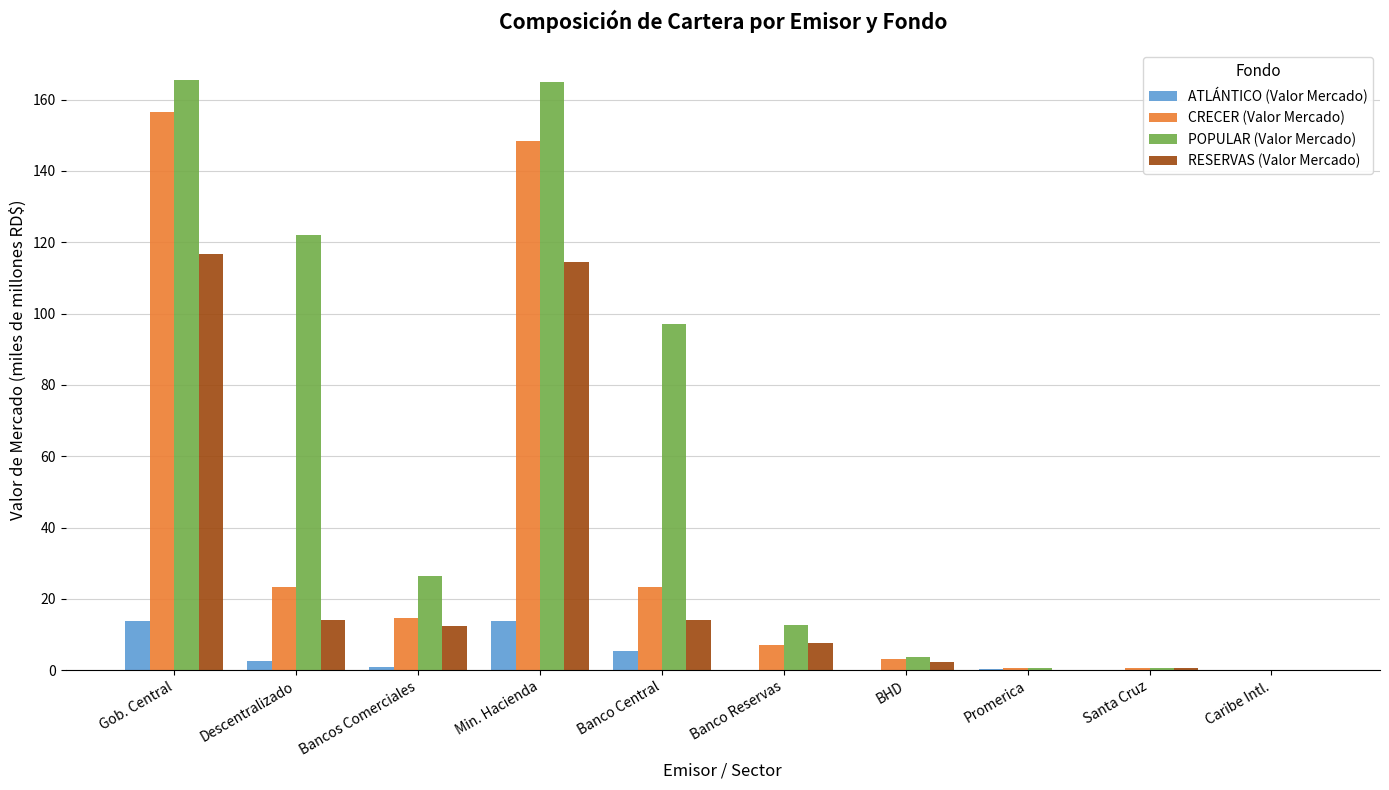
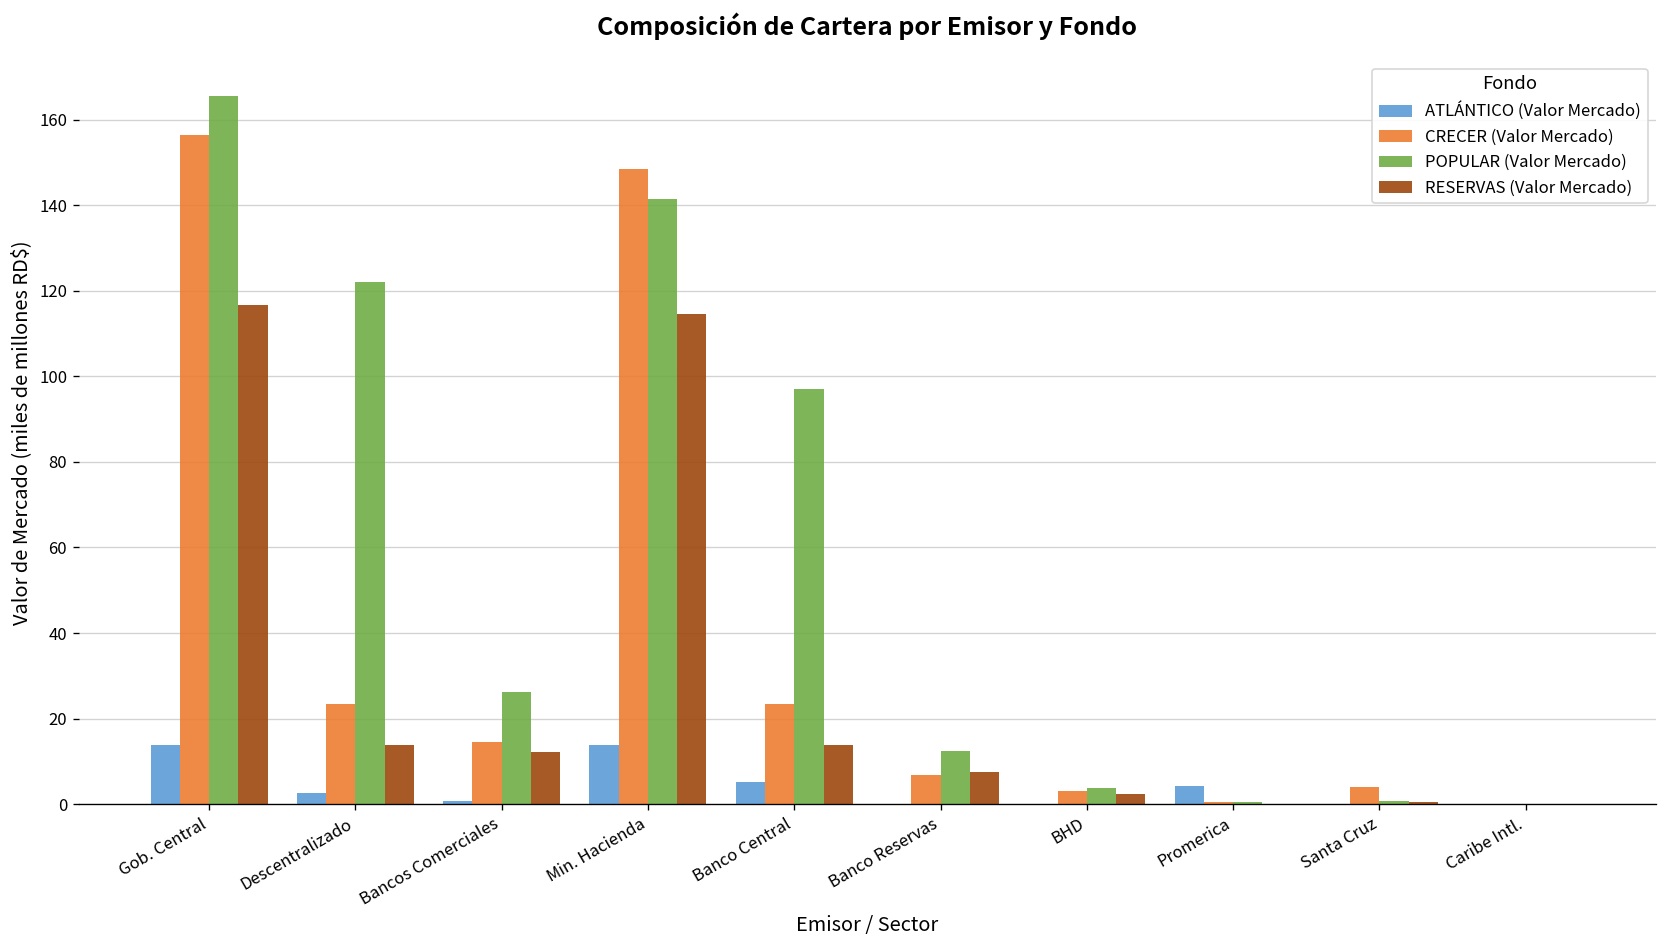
  {
    "ATLÁNTICO (Valor Mercado)": {
      "Gob. Central": 14,
      "Descentralizado": 3,
      "Bancos Comerciales": 1,
      "Min. Hacienda": 14,
      "Banco Central": 5,
      "Banco Reservas": 0,
-     "Promerica": 0,
+     "Promerica": 4,
      "Santa Cruz": 0
    },
    "CRECER (Valor Mercado)": {
      "Gob. Central": 156,
      "Descentralizado": 23,
      "Bancos Comerciales": 14,
      "Min. Hacienda": 148,
      "Banco Central": 23,
      "Banco Reservas": 7,
      "BHD": 3,
-     "Santa Cruz": 1,
+     "Santa Cruz": 4,
      "Caribe Intl.": 0
    },
    "POPULAR (Valor Mercado)": {
      "Gob. Central": 166,
      "Descentralizado": 122,
      "Bancos Comerciales": 26,
-     "Min. Hacienda": 165,
+     "Min. Hacienda": 141,
      "Banco Central": 97,
      "Banco Reservas": 13,
      "BHD": 4,
      "Caribe Intl.": 0
    },
    "RESERVAS (Valor Mercado)": {
      "Gob. Central": 117,
      "Descentralizado": 14,
      "Bancos Comerciales": 12,
      "Min. Hacienda": 115,
      "Banco Central": 14,
      "Banco Reservas": 8,
      "BHD": 2,
      "Caribe Intl.": 0
    }
  }
